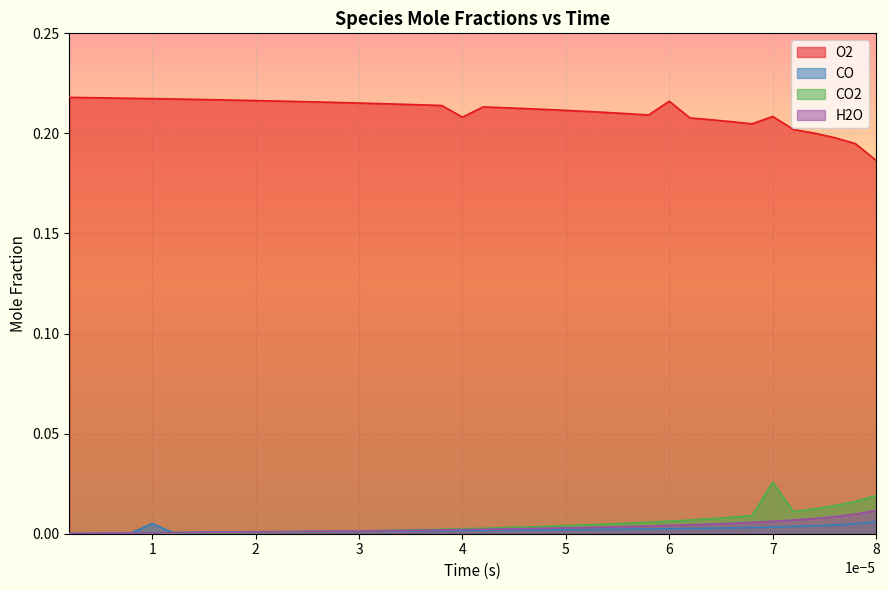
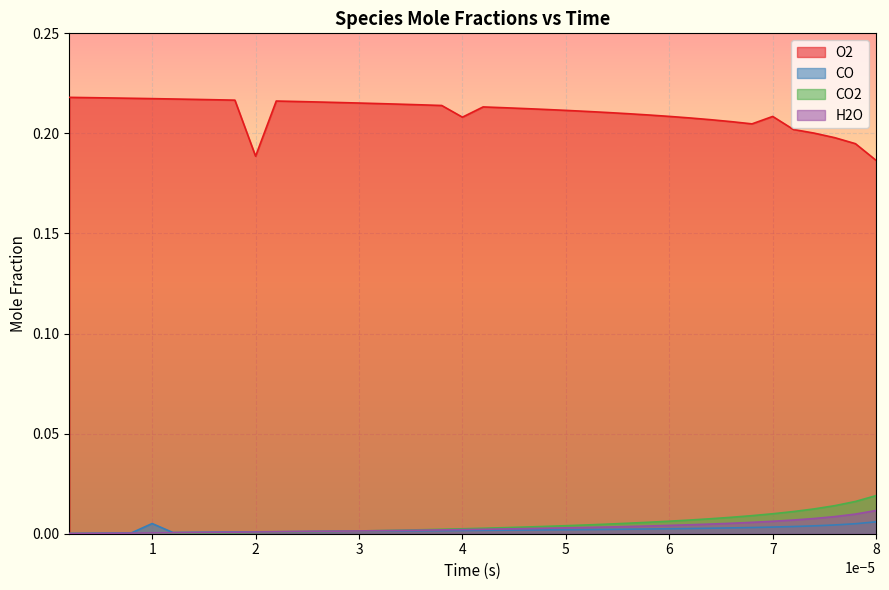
  {
    "O2": {
      "1": 0.217,
-     "2": 0.216,
+     "2": 0.189,
      "3": 0.215,
      "4": 0.208,
      "5": 0.212,
-     "6": 0.216,
+     "6": 0.209,
      "7": 0.208,
      "8": 0.187
    },
    "CO": {
      "1": 0.005,
      "6": 0.002,
      "7": 0.003,
      "8": 0.006
    },
    "CO2": {
      "6": 0.006,
-     "7": 0.026,
+     "7": 0.010,
      "8": 0.019
    },
    "H2O": {
      "6": 0.004,
      "7": 0.006,
      "8": 0.012
    }
  }
